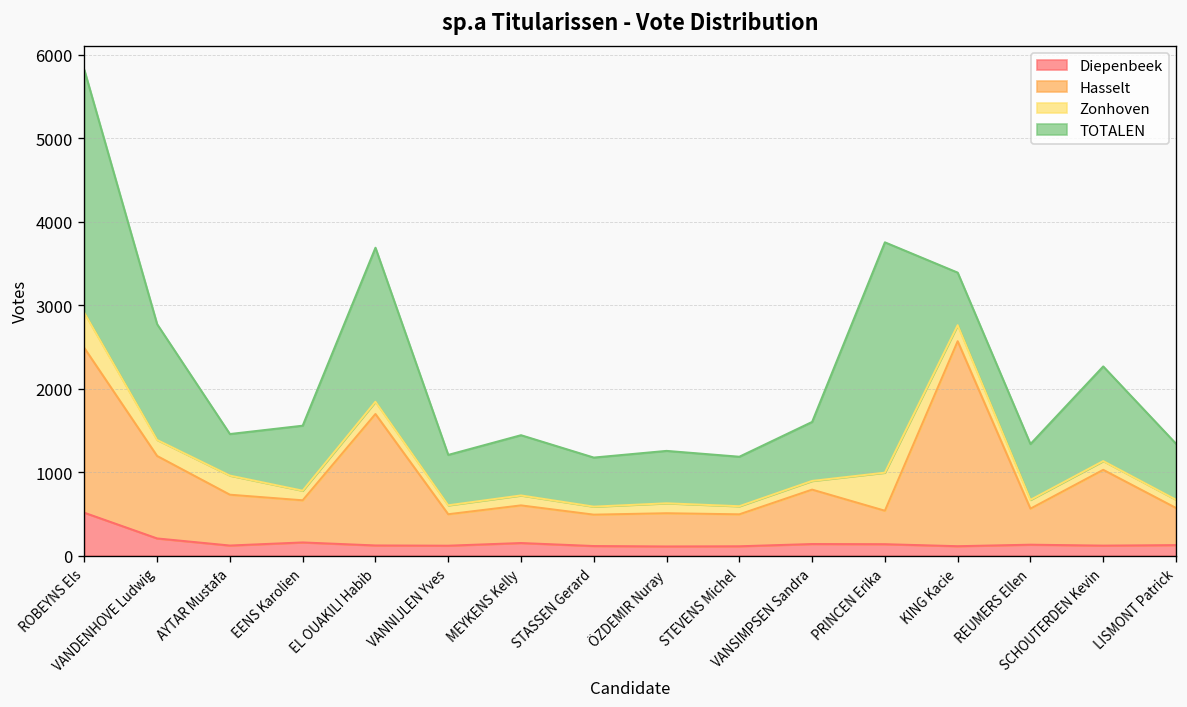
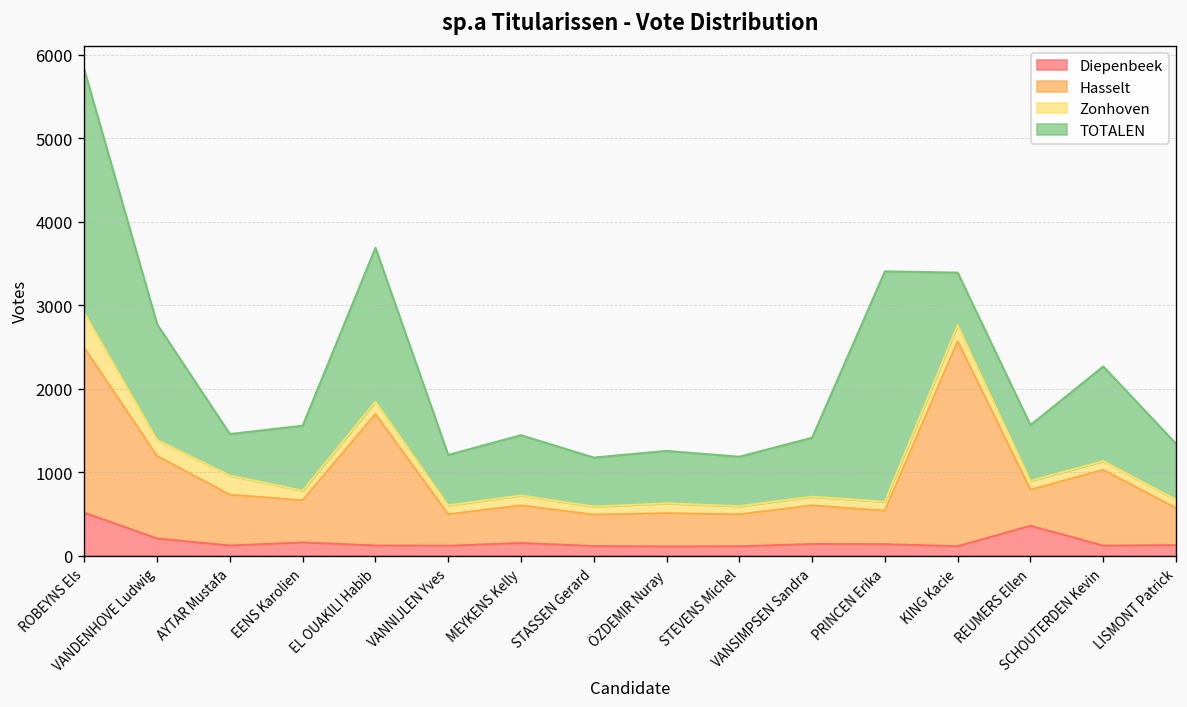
  {
    "Diepenbeek": {
      "ROBEYNS Els": 500,
      "VANDENHOVE Ludwig": 200,
      "AYTAR Mustafa": 100,
      "EENS Karolien": 200,
      "EL OUAKILI Habib": 100,
      "VANNIJLEN Yves": 100,
      "MEYKENS Kelly": 200,
      "STASSEN Gerard": 100,
      "ÖZDEMIR Nuray": 100,
      "STEVENS Michel": 100,
      "VANSIMPSEN Sandra": 100,
      "PRINCEN Erika": 100,
      "KING Kacie": 100,
-     "REUMERS Ellen": 100,
+     "REUMERS Ellen": 400,
      "SCHOUTERDEN Kevin": 100,
      "LISMONT Patrick": 100
    },
    "Hasselt": {
      "ROBEYNS Els": 2000,
      "VANDENHOVE Ludwig": 1000,
      "AYTAR Mustafa": 600,
      "EENS Karolien": 500,
      "EL OUAKILI Habib": 1600,
      "VANNIJLEN Yves": 400,
      "MEYKENS Kelly": 500,
      "STASSEN Gerard": 400,
      "ÖZDEMIR Nuray": 400,
      "STEVENS Michel": 400,
-     "VANSIMPSEN Sandra": 700,
+     "VANSIMPSEN Sandra": 500,
      "PRINCEN Erika": 400,
      "KING Kacie": 2500,
      "REUMERS Ellen": 400,
      "SCHOUTERDEN Kevin": 900,
      "LISMONT Patrick": 400
    },
    "Zonhoven": {
      "ROBEYNS Els": 400,
      "VANDENHOVE Ludwig": 200,
      "AYTAR Mustafa": 200,
      "EENS Karolien": 100,
      "EL OUAKILI Habib": 100,
      "VANNIJLEN Yves": 100,
      "MEYKENS Kelly": 100,
      "STASSEN Gerard": 100,
      "ÖZDEMIR Nuray": 100,
      "STEVENS Michel": 100,
      "VANSIMPSEN Sandra": 100,
-     "PRINCEN Erika": 500,
+     "PRINCEN Erika": 100,
      "KING Kacie": 200,
      "REUMERS Ellen": 100,
      "SCHOUTERDEN Kevin": 100,
      "LISMONT Patrick": 100
    },
    "TOTALEN": {
      "ROBEYNS Els": 2900,
      "VANDENHOVE Ludwig": 1400,
      "AYTAR Mustafa": 500,
      "EENS Karolien": 800,
      "EL OUAKILI Habib": 1800,
      "VANNIJLEN Yves": 600,
      "MEYKENS Kelly": 700,
      "STASSEN Gerard": 600,
      "ÖZDEMIR Nuray": 600,
      "STEVENS Michel": 600,
      "VANSIMPSEN Sandra": 700,
      "PRINCEN Erika": 2800,
      "KING Kacie": 600,
      "REUMERS Ellen": 700,
      "SCHOUTERDEN Kevin": 1100,
      "LISMONT Patrick": 700
    }
  }
